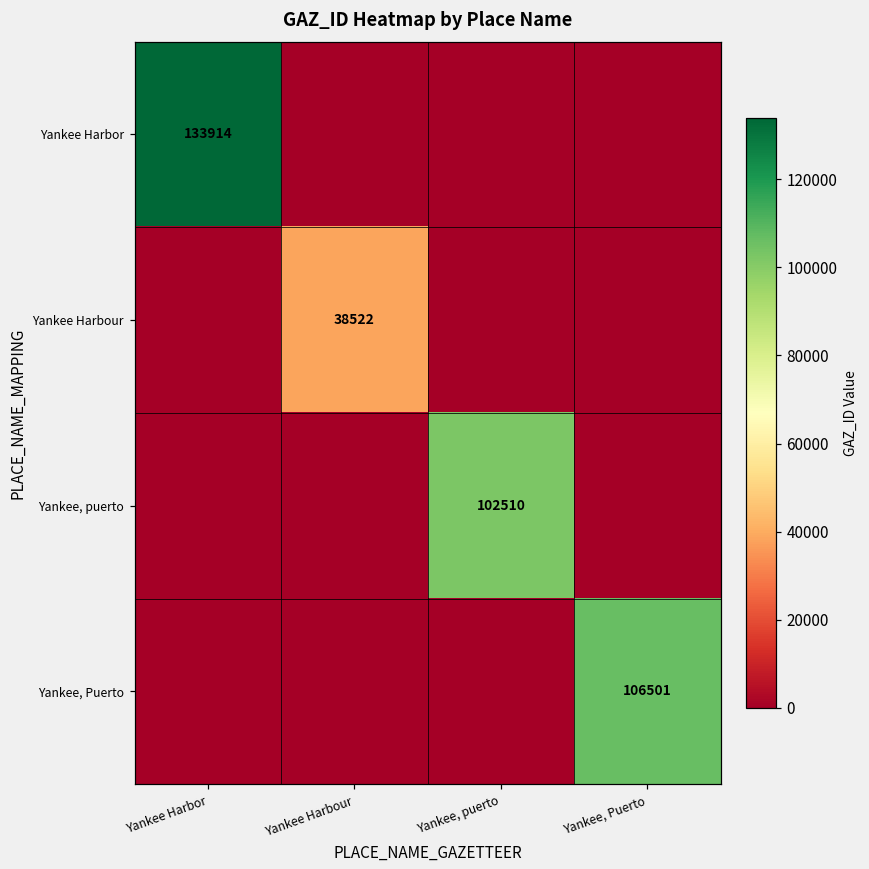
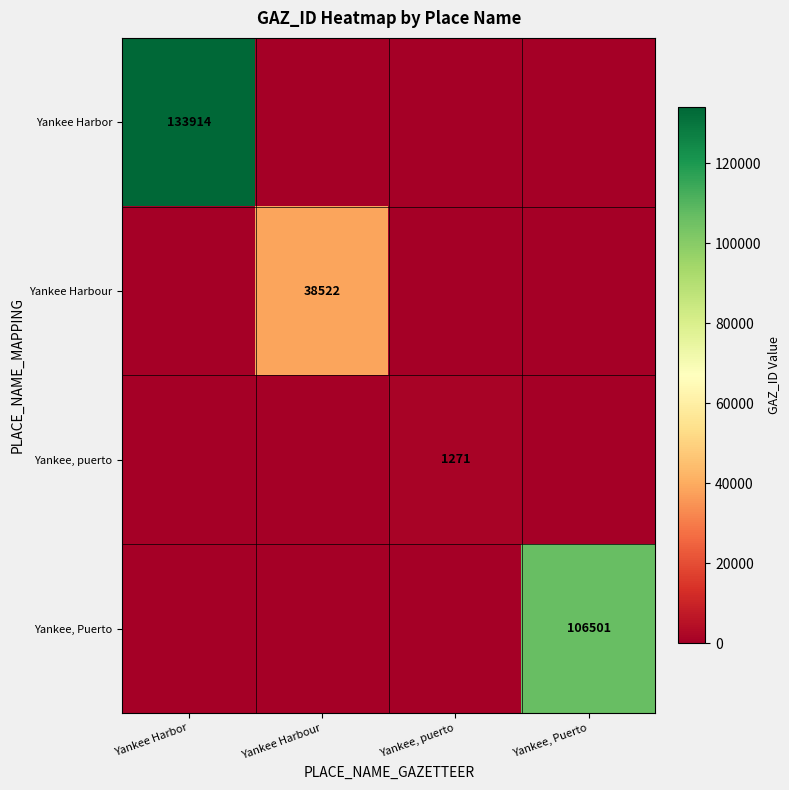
  {
    "Yankee Harbor": {
      "Yankee Harbor": 133914
    },
    "Yankee Harbour": {
      "Yankee Harbour": 38522
    },
    "Yankee, puerto": {
-     "Yankee, puerto": 102510
+     "Yankee, puerto": 1271
    },
    "Yankee, Puerto": {
      "Yankee, Puerto": 106501
    }
  }
